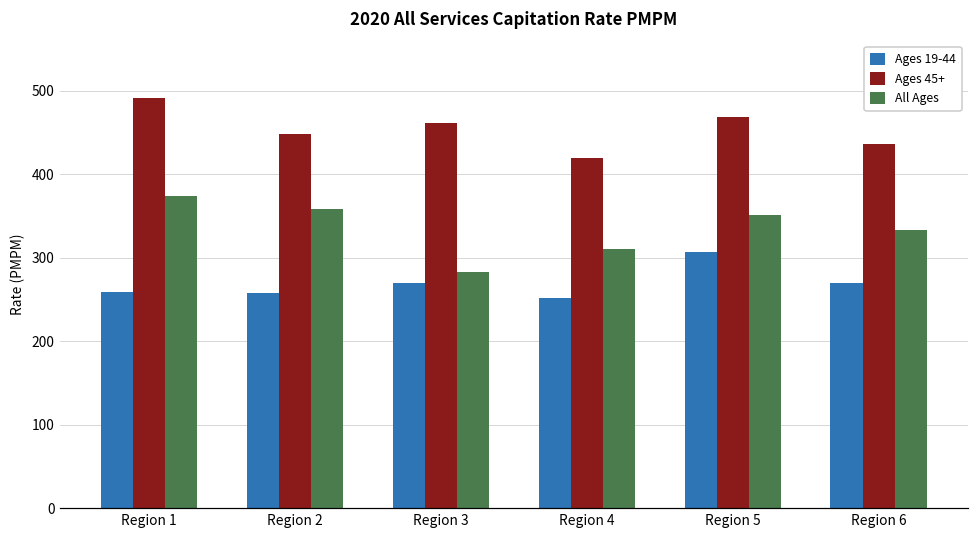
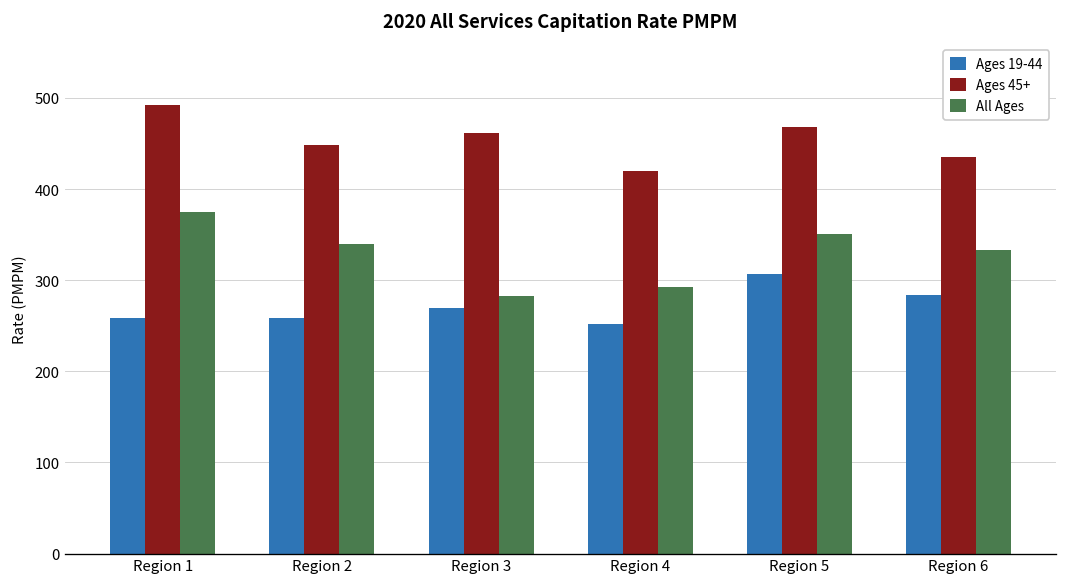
  {
    "Ages 19-44": {
      "Region 1": 260,
      "Region 2": 260,
      "Region 3": 270,
      "Region 4": 250,
      "Region 5": 310,
-     "Region 6": 270
+     "Region 6": 280
    },
    "Ages 45+": {
      "Region 1": 490,
      "Region 2": 450,
      "Region 3": 460,
      "Region 4": 420,
      "Region 5": 470,
      "Region 6": 440
    },
    "All Ages": {
      "Region 1": 370,
-     "Region 2": 360,
+     "Region 2": 340,
      "Region 3": 280,
-     "Region 4": 310,
+     "Region 4": 290,
      "Region 5": 350,
      "Region 6": 330
    }
  }
